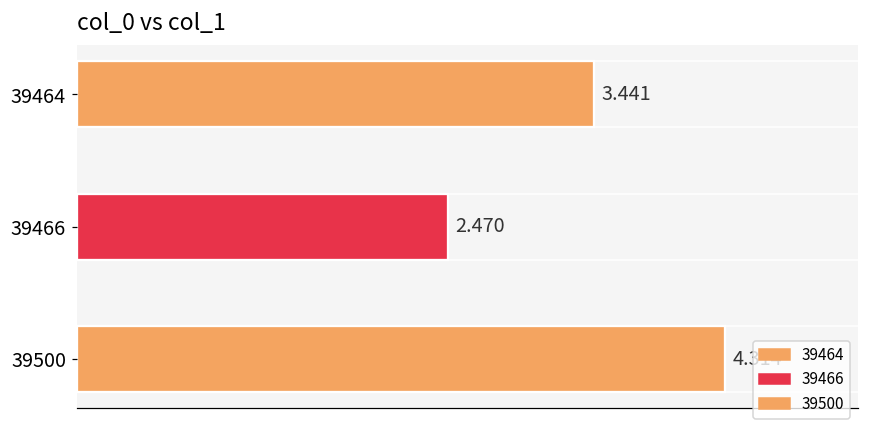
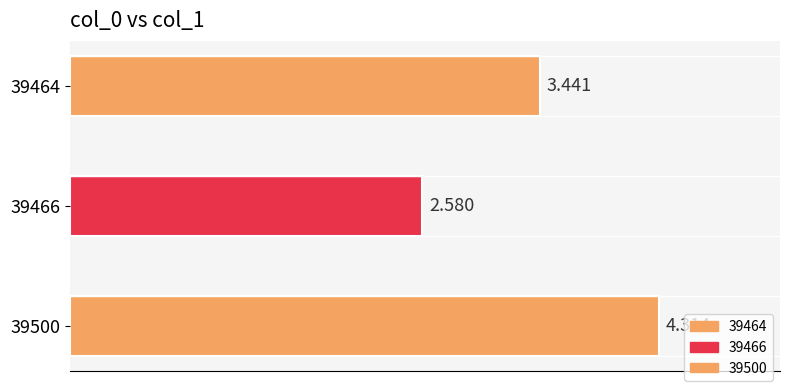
  {
    "39464": 3.441,
-   "39466": 2.470
+   "39466": 2.580
  }
